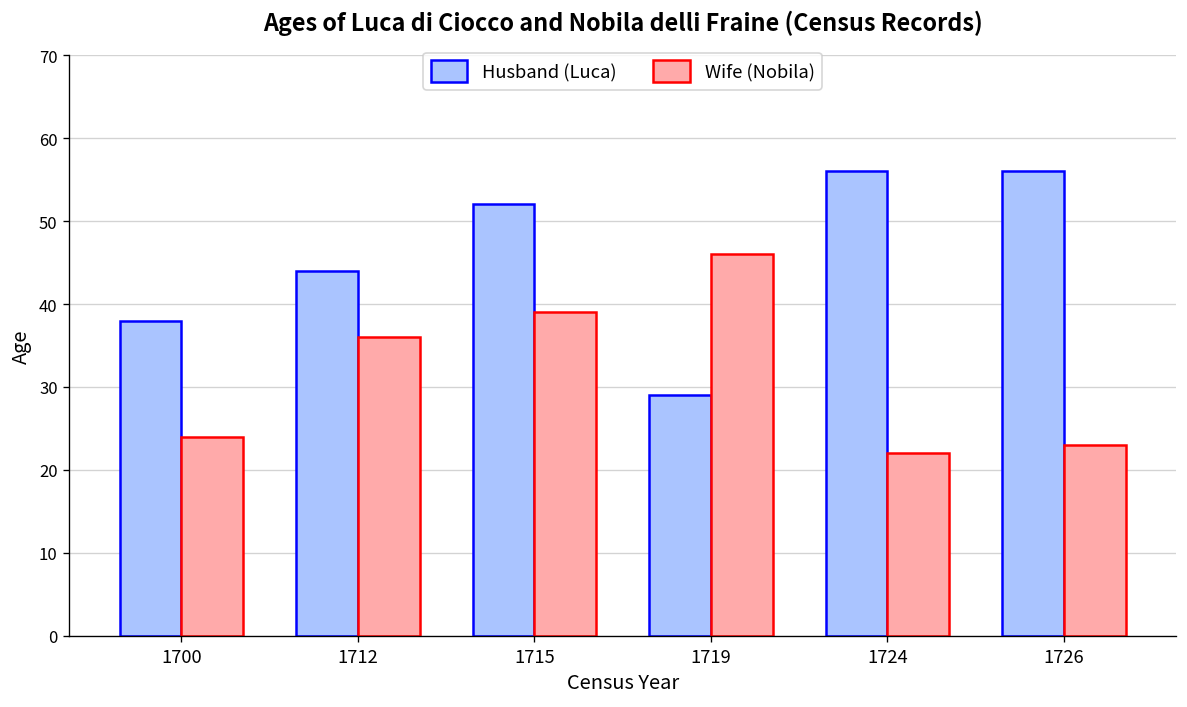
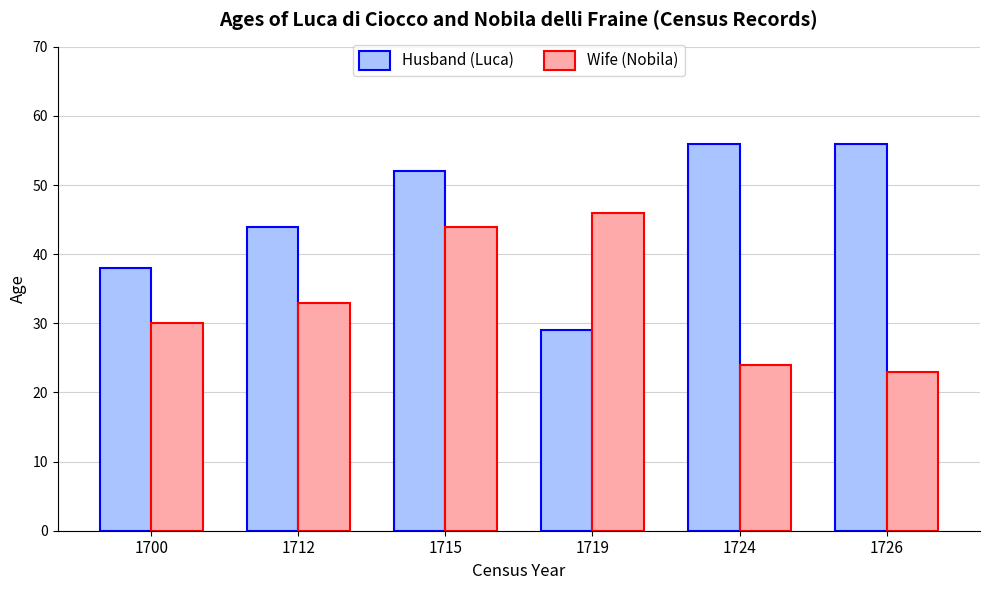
  {
    "Husband (Luca)": {
      "1700": 38,
      "1712": 44,
      "1715": 52,
      "1719": 29,
      "1724": 56,
      "1726": 56
    },
    "Wife (Nobila)": {
-     "1700": 24,
-     "1712": 36,
-     "1715": 39,
+     "1700": 30,
+     "1712": 33,
+     "1715": 44,
      "1719": 46,
-     "1724": 22,
+     "1724": 24,
      "1726": 23
    }
  }
